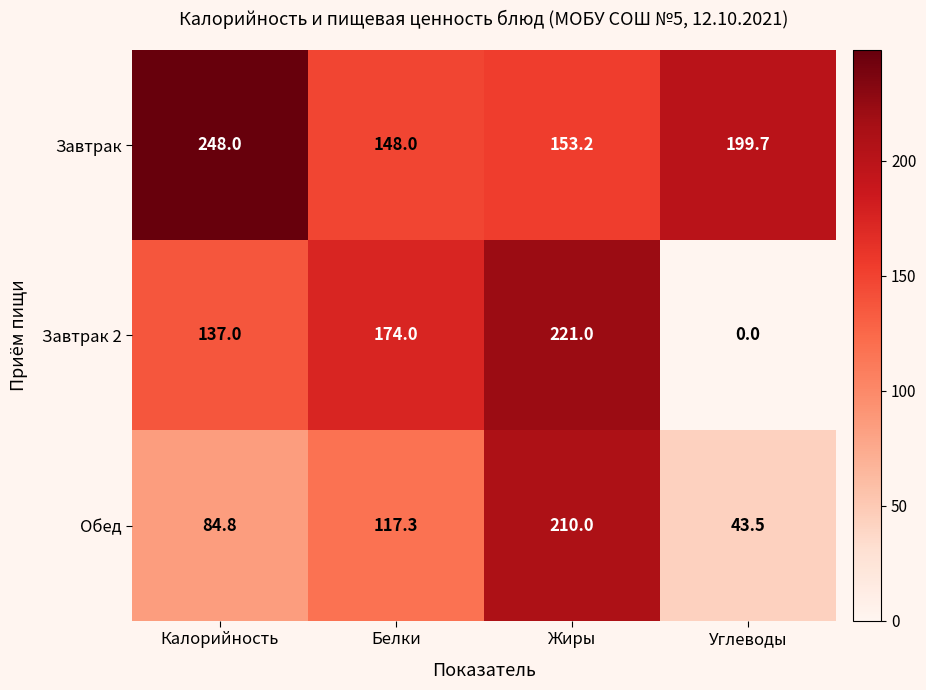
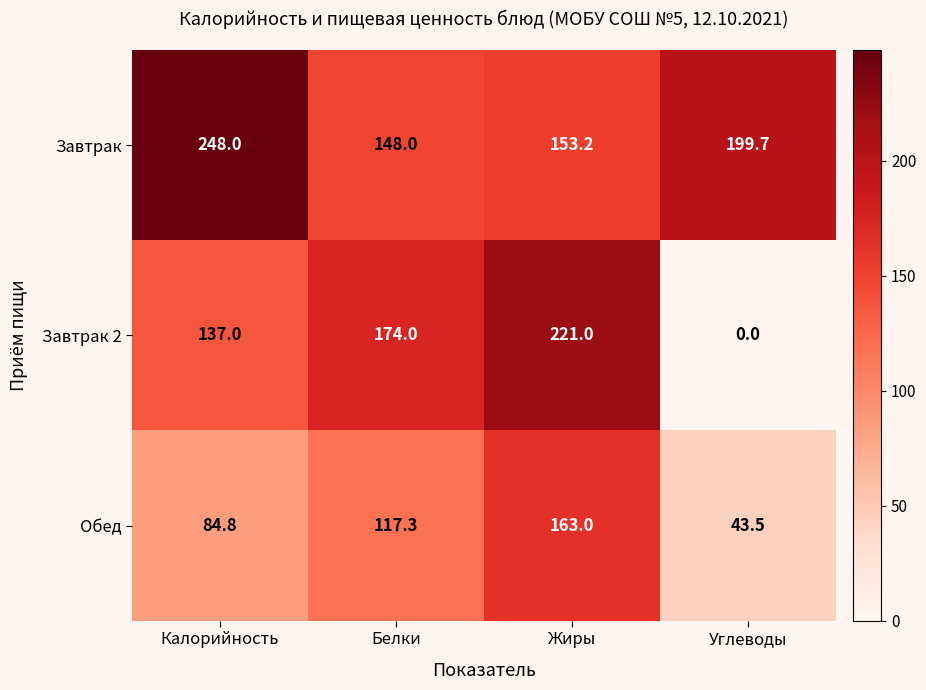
  {
    "Завтрак": {
      "Калорийность": 248.0,
      "Белки": 148.0,
      "Жиры": 153.2,
      "Углеводы": 199.7
    },
    "Завтрак 2": {
      "Калорийность": 137.0,
      "Белки": 174.0,
      "Жиры": 221.0,
      "Углеводы": 0.0
    },
    "Обед": {
      "Калорийность": 84.8,
      "Белки": 117.3,
-     "Жиры": 210.0,
+     "Жиры": 163.0,
      "Углеводы": 43.5
    }
  }
